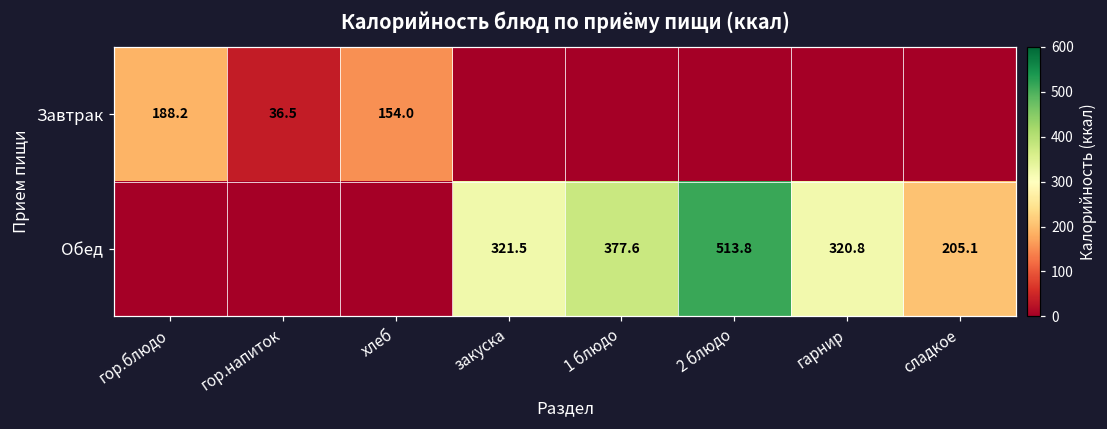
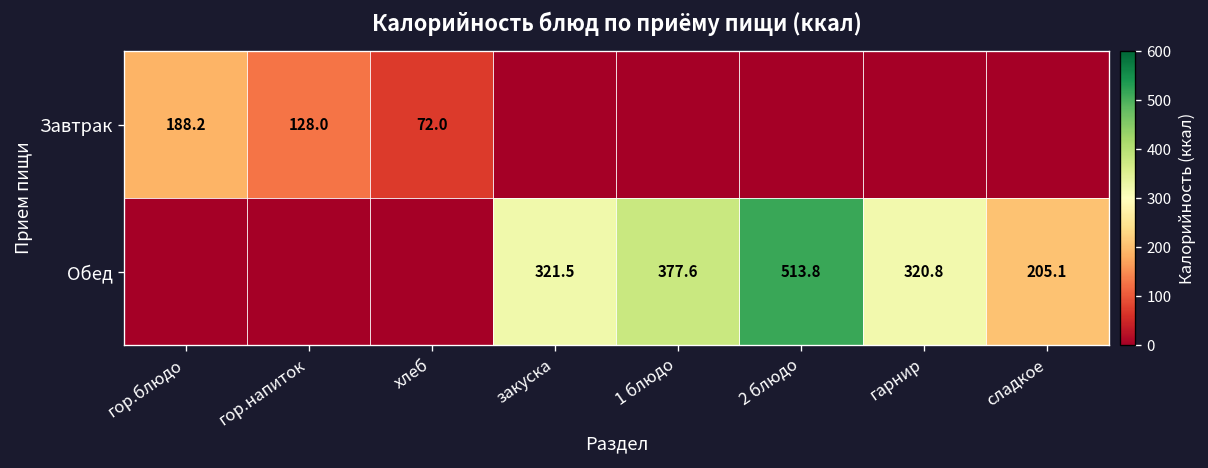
  {
    "Завтрак": {
      "гор.блюдо": 188.2,
-     "гор.напиток": 36.5,
-     "хлеб": 154.0
+     "гор.напиток": 128.0,
+     "хлеб": 72.0
    },
    "Обед": {
      "закуска": 321.5,
      "1 блюдо": 377.6,
      "2 блюдо": 513.8,
      "гарнир": 320.8,
      "сладкое": 205.1
    }
  }
